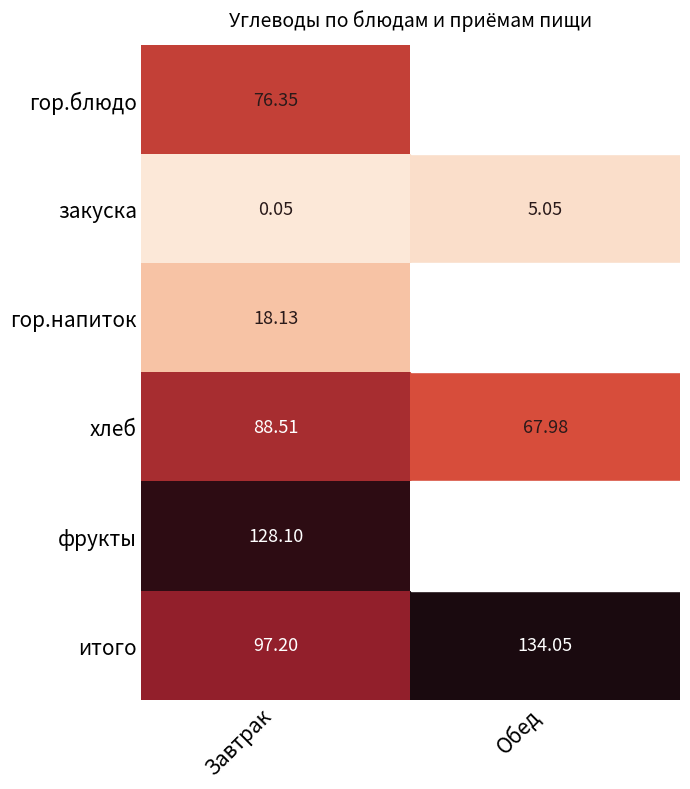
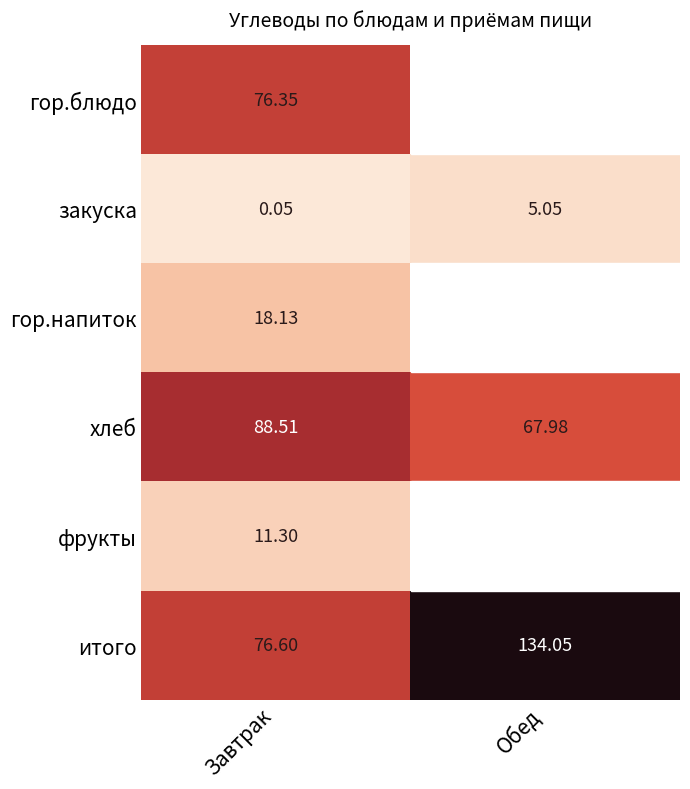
  {
    "гор.блюдо": {
      "Завтрак": 76.35
    },
    "закуска": {
      "Завтрак": 0.05,
      "Обед": 5.05
    },
    "гор.напиток": {
      "Завтрак": 18.13
    },
    "хлеб": {
      "Завтрак": 88.51,
      "Обед": 67.98
    },
    "фрукты": {
-     "Завтрак": 128.10
+     "Завтрак": 11.30
    },
    "итого": {
-     "Завтрак": 97.20,
+     "Завтрак": 76.60,
      "Обед": 134.05
    }
  }
